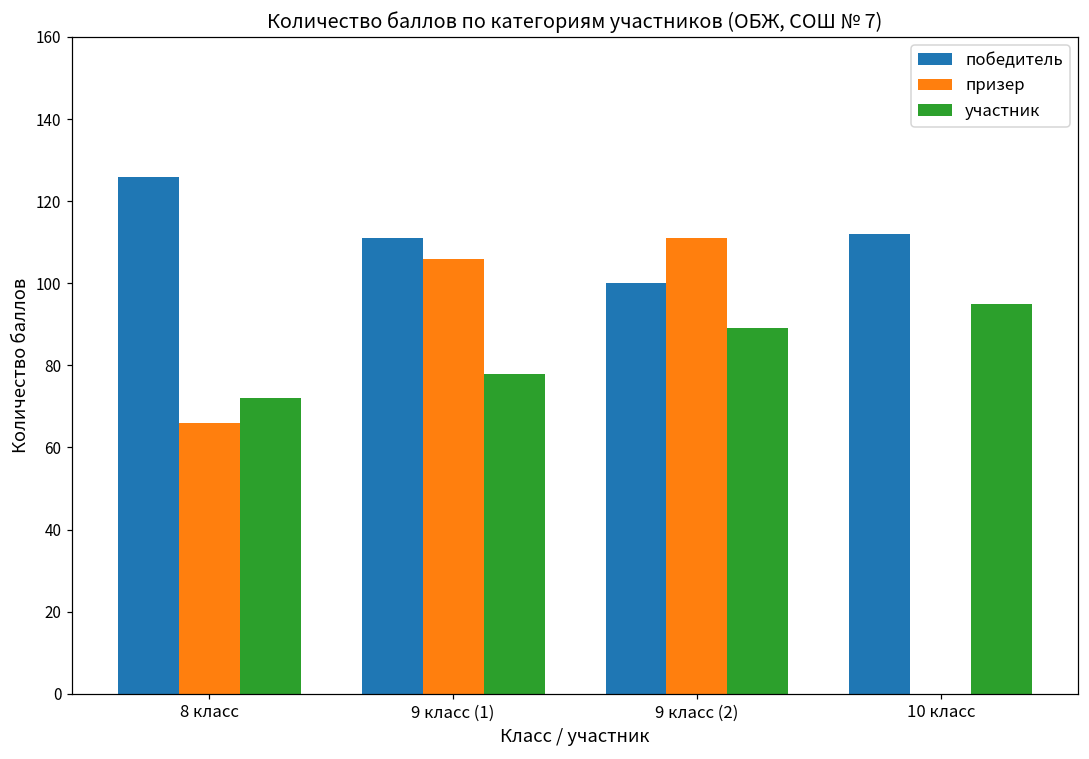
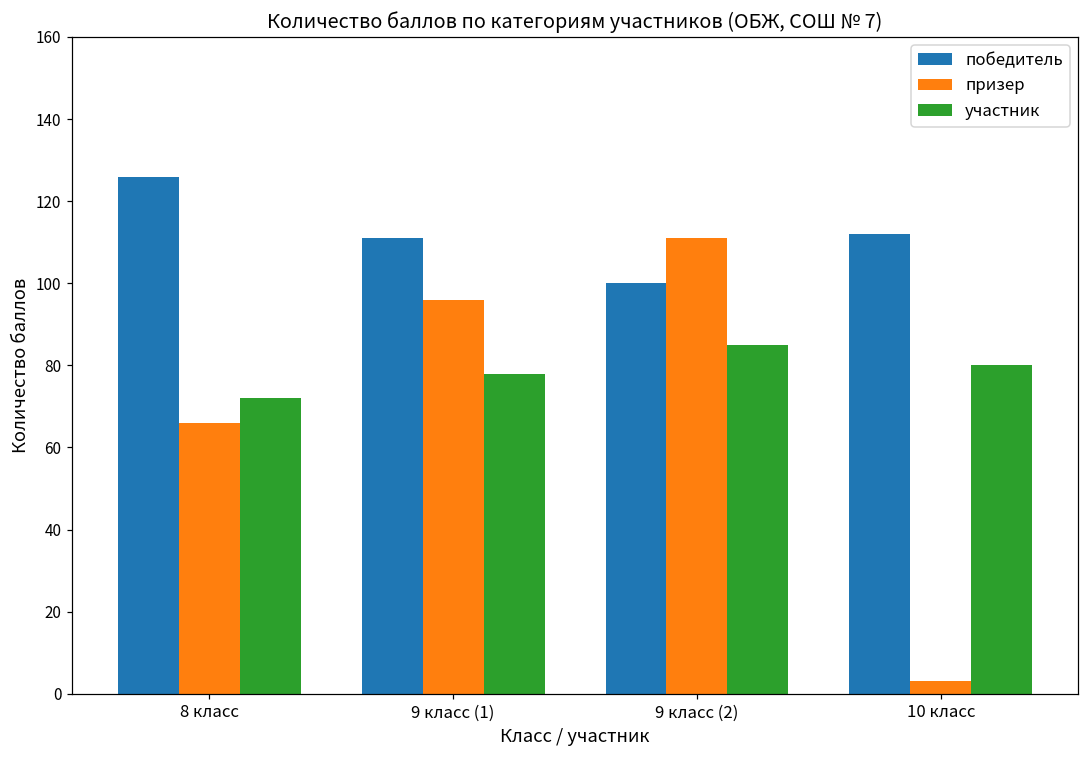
  {
    "победитель": {
      "8 класс": 126,
      "9 класс (1)": 111,
      "9 класс (2)": 100,
      "10 класс": 112
    },
    "призер": {
      "8 класс": 66,
-     "9 класс (1)": 106,
+     "9 класс (1)": 96,
      "9 класс (2)": 111,
-     "10 класс": 0
+     "10 класс": 3
    },
    "участник": {
      "8 класс": 72,
      "9 класс (1)": 78,
-     "9 класс (2)": 89,
-     "10 класс": 95
+     "9 класс (2)": 85,
+     "10 класс": 80
    }
  }
